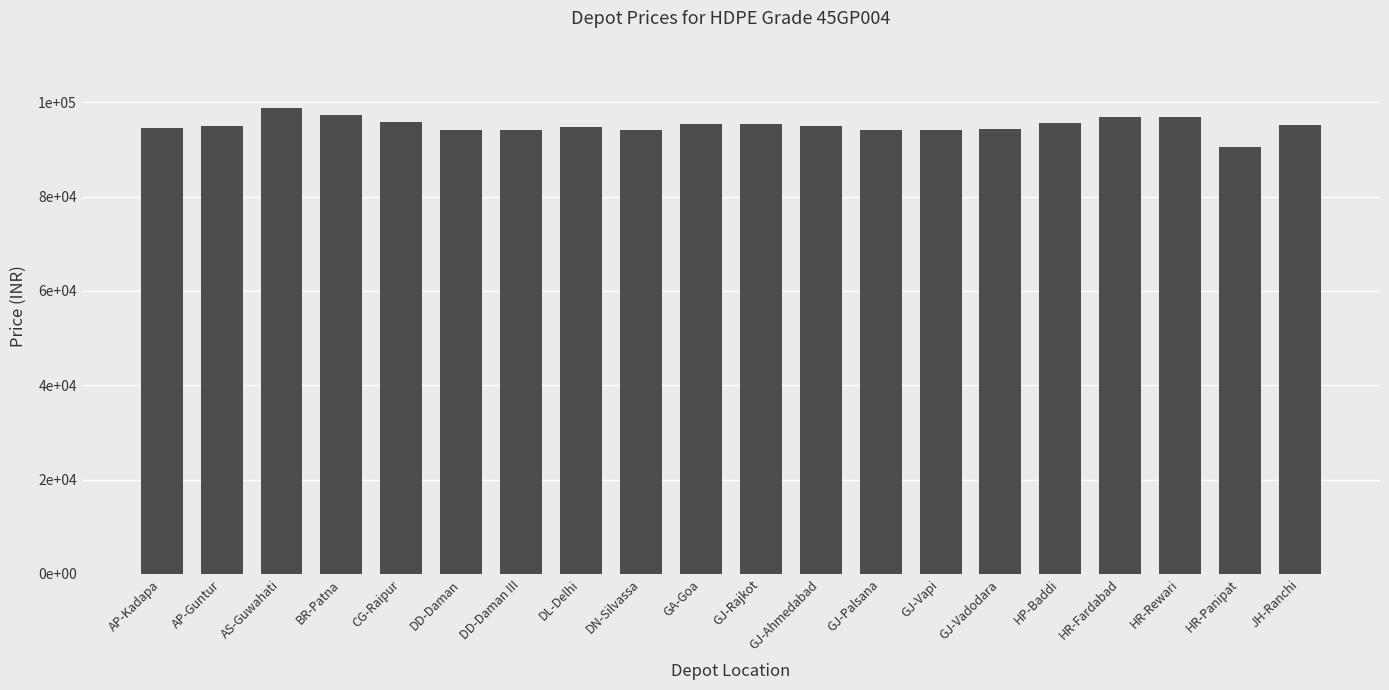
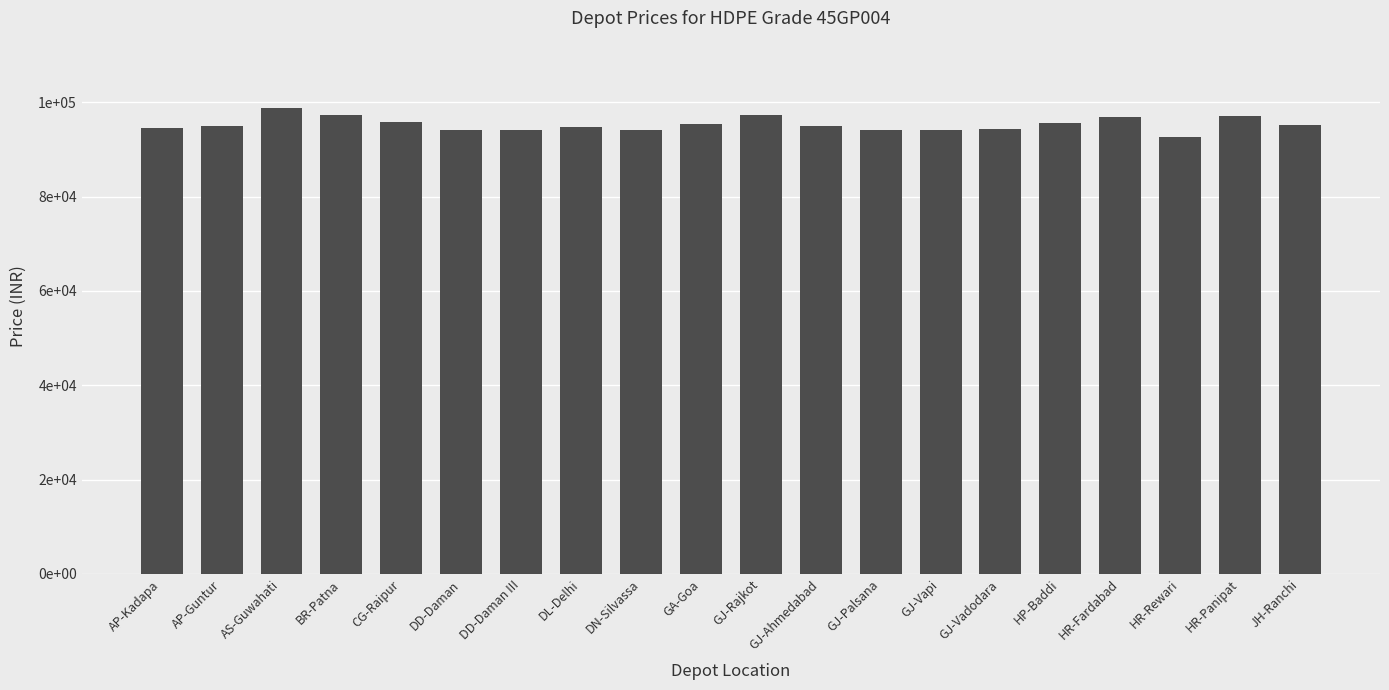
  {
    "AP-Kadapa": 95000,
    "AP-Guntur": 95000,
    "AS-Guwahati": 99000,
    "BR-Patna": 97000,
    "CG-Raipur": 96000,
    "DD-Daman": 94000,
    "DD-Daman III": 94000,
    "DL-Delhi": 95000,
    "DN-Silvassa": 94000,
    "GA-Goa": 95000,
-   "GJ-Rajkot": 95000,
+   "GJ-Rajkot": 97000,
    "GJ-Ahmedabad": 95000,
    "GJ-Palsana": 94000,
    "GJ-Vapi": 94000,
    "GJ-Vadodara": 94000,
    "HP-Baddi": 96000,
    "HR-Fardabad": 97000,
-   "HR-Rewari": 97000,
-   "HR-Panipat": 91000,
+   "HR-Rewari": 93000,
+   "HR-Panipat": 97000,
    "JH-Ranchi": 95000
  }
